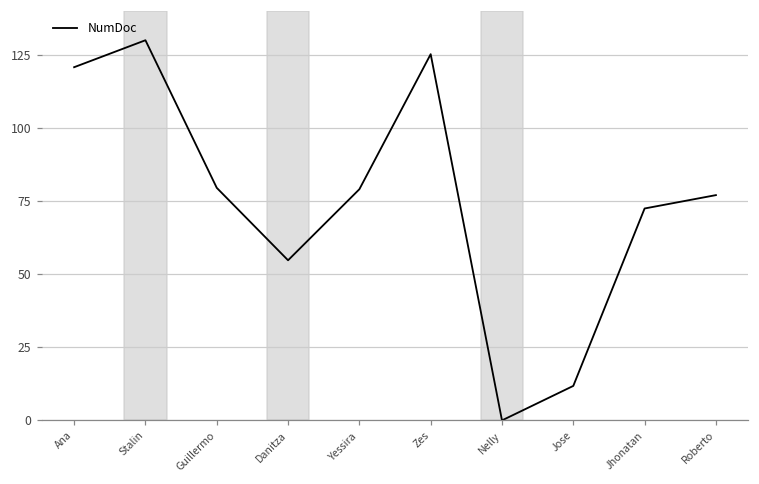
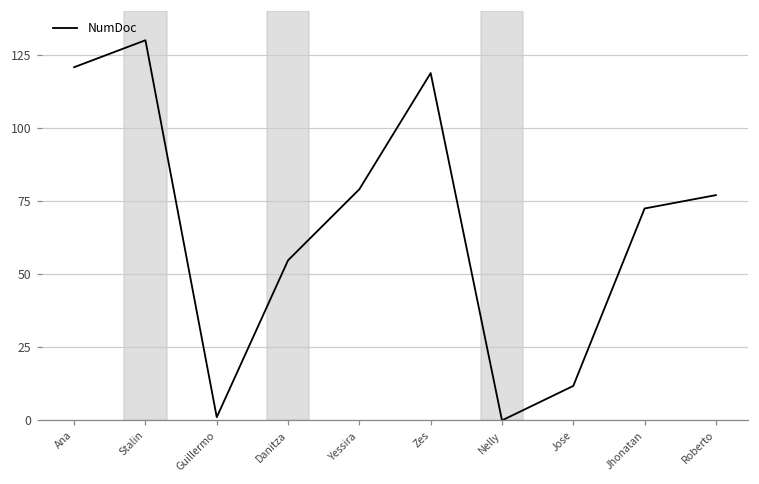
  {
    "Ana": 121,
    "Stalin": 130,
-   "Guillermo": 80,
+   "Guillermo": 1,
    "Danitza": 55,
    "Yessira": 79,
-   "Zes": 125,
+   "Zes": 119,
    "Nelly": 0,
    "Jose": 12,
    "Jhonatan": 72,
    "Roberto": 77
  }
